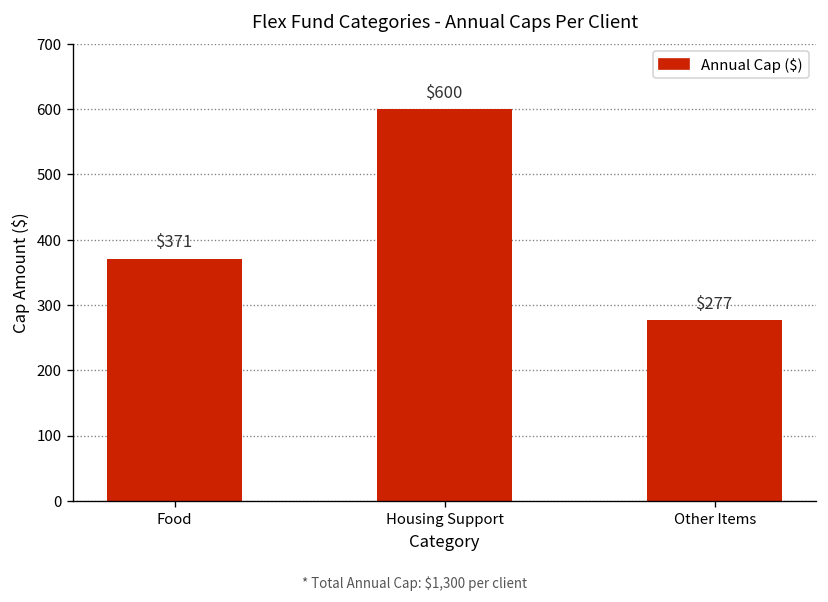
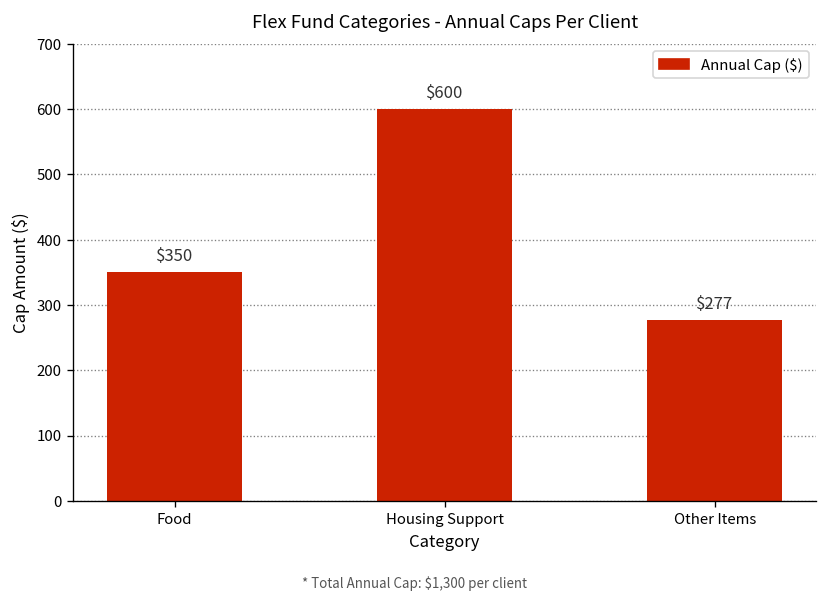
  {
-   "Food": "$371",
+   "Food": "$350",
    "Housing Support": "$600",
    "Other Items": "$277"
  }
